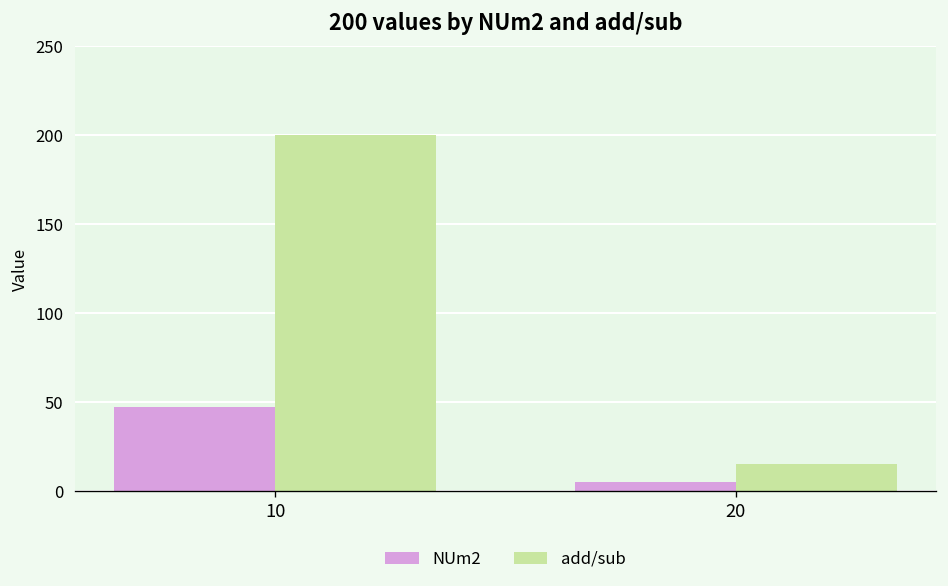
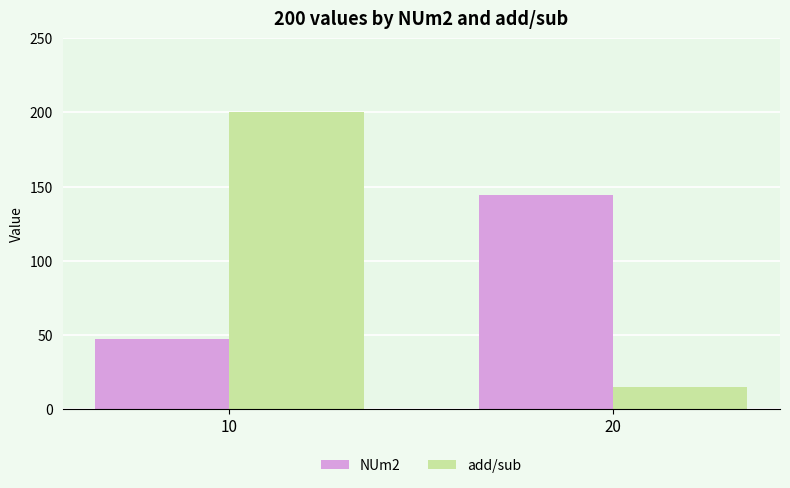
  {
    "NUm2": {
      "10": 47,
-     "20": 5
+     "20": 144
    },
    "add/sub": {
      "10": 200,
      "20": 15
    }
  }
